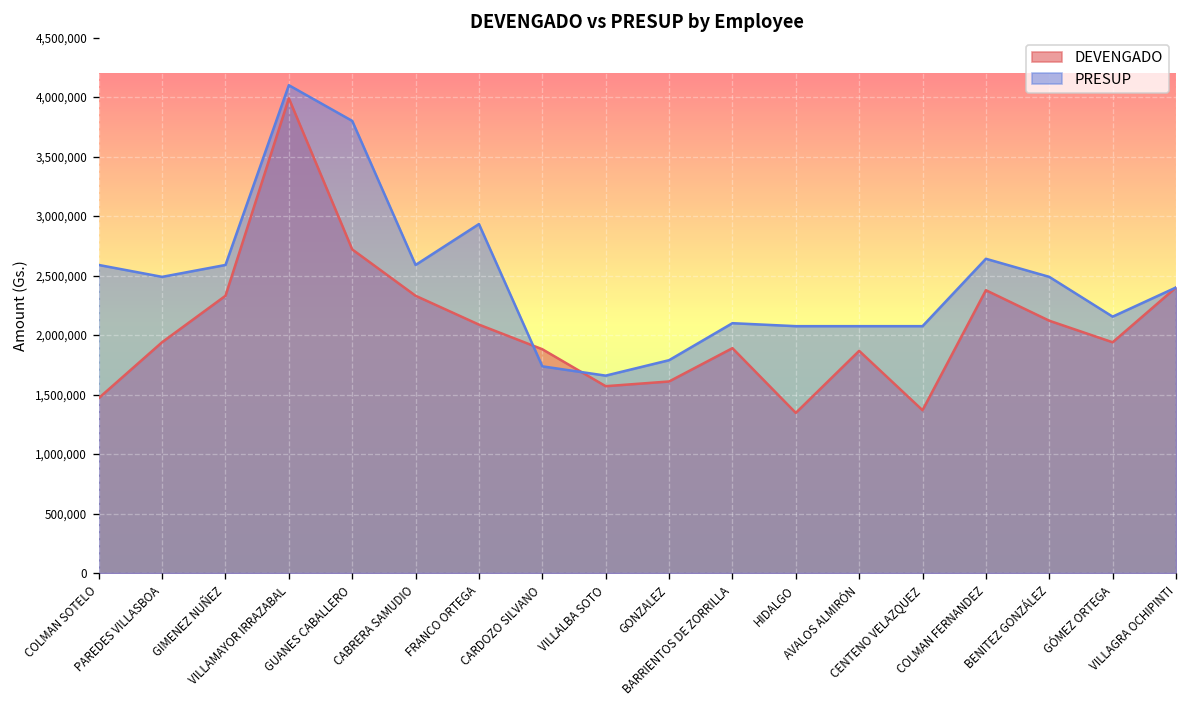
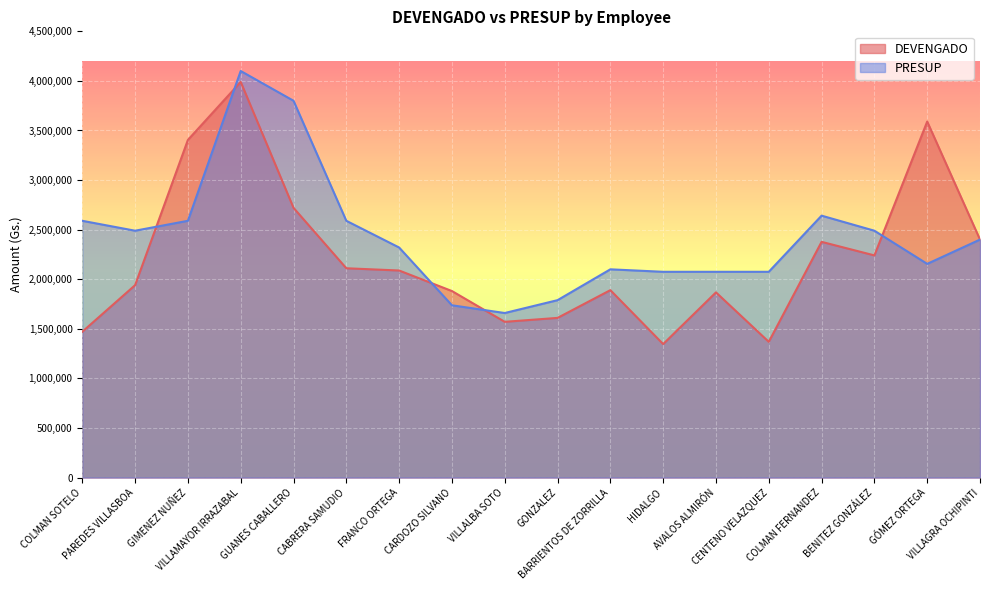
  {
    "DEVENGADO": {
      "COLMAN SOTELO": "1,500,000",
      "PAREDES VILLASBOA": "1,900,000",
-     "GIMENEZ NUÑEZ": "2,300,000",
+     "GIMENEZ NUÑEZ": "3,400,000",
      "VILLAMAYOR IRRAZABAL": "4,000,000",
      "GUANES CABALLERO": "2,700,000",
-     "CABRERA SAMUDIO": "2,300,000",
+     "CABRERA SAMUDIO": "2,100,000",
      "FRANCO ORTEGA": "2,100,000",
      "CARDOZO SILVANO": "1,900,000",
      "VILLALBA SOTO": "1,600,000",
      "GONZALEZ": "1,600,000",
      "BARRIENTOS DE ZORRILLA": "1,900,000",
      "HIDALGO": "1,300,000",
      "AVALOS ALMIRÓN": "1,900,000",
      "CENTENO VELAZQUEZ": "1,400,000",
      "COLMAN FERNANDEZ": "2,400,000",
-     "BENITEZ GONZÁLEZ": "2,100,000",
-     "GÓMEZ ORTEGA": "1,900,000"
+     "BENITEZ GONZÁLEZ": "2,200,000",
+     "GÓMEZ ORTEGA": "3,600,000"
    },
    "PRESUP": {
      "COLMAN SOTELO": "2,600,000",
      "PAREDES VILLASBOA": "2,500,000",
      "GIMENEZ NUÑEZ": "2,600,000",
      "VILLAMAYOR IRRAZABAL": "4,100,000",
      "GUANES CABALLERO": "3,800,000",
      "CABRERA SAMUDIO": "2,600,000",
-     "FRANCO ORTEGA": "2,900,000",
+     "FRANCO ORTEGA": "2,300,000",
      "CARDOZO SILVANO": "1,700,000",
      "VILLALBA SOTO": "1,700,000",
      "GONZALEZ": "1,800,000",
      "BARRIENTOS DE ZORRILLA": "2,100,000",
      "HIDALGO": "2,100,000",
      "AVALOS ALMIRÓN": "2,100,000",
      "CENTENO VELAZQUEZ": "2,100,000",
      "COLMAN FERNANDEZ": "2,600,000",
      "BENITEZ GONZÁLEZ": "2,500,000",
      "GÓMEZ ORTEGA": "2,200,000"
    }
  }
